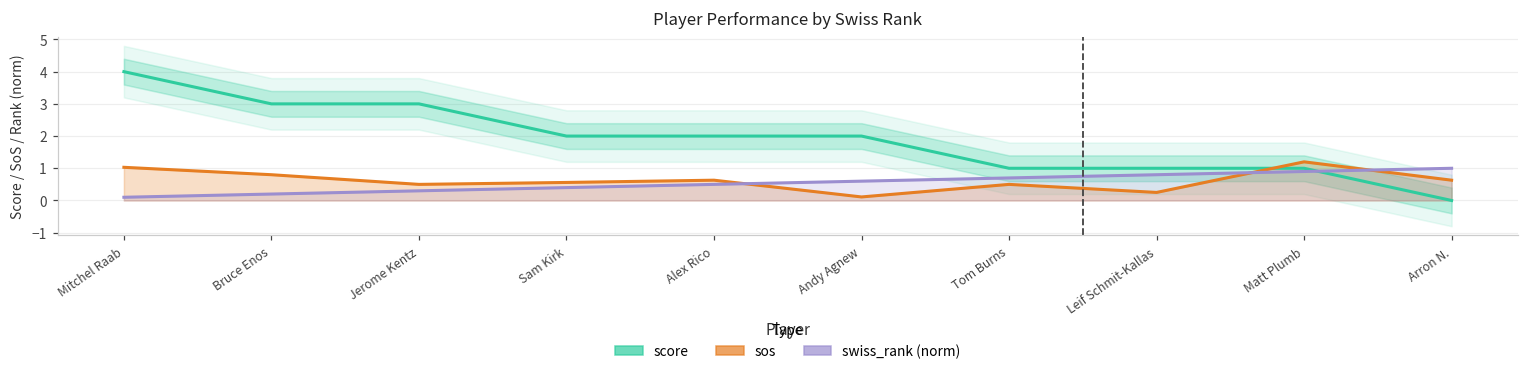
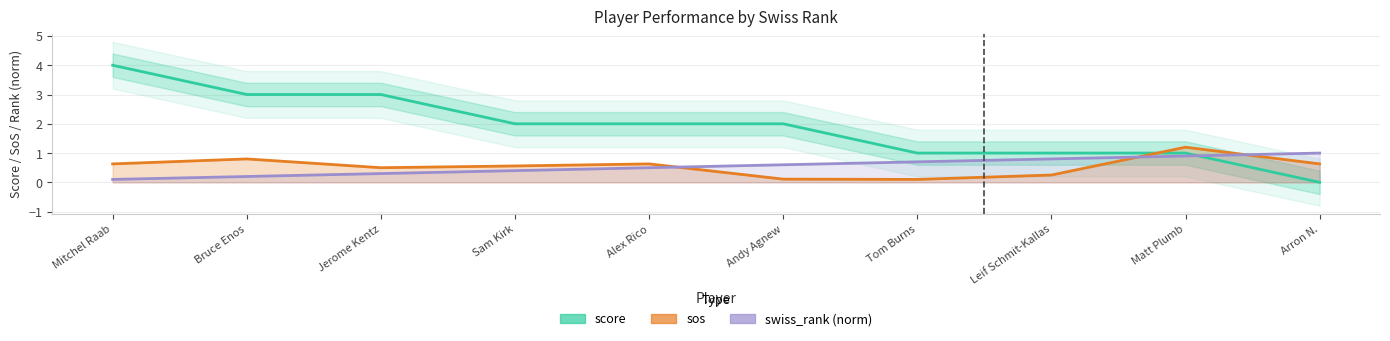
  {
    "sos": {
-     "Mitchel Raab": 1.0,
+     "Mitchel Raab": 0.6,
      "Bruce Enos": 0.8,
      "Jerome Kentz": 0.5,
      "Sam Kirk": 0.6,
      "Alex Rico": 0.6,
      "Andy Agnew": 0.1,
-     "Tom Burns": 0.5,
+     "Tom Burns": 0.1,
      "Leif Schmit-Kallas": 0.3,
      "Matt Plumb": 1.2,
      "Arron N.": 0.6
    }
  }
